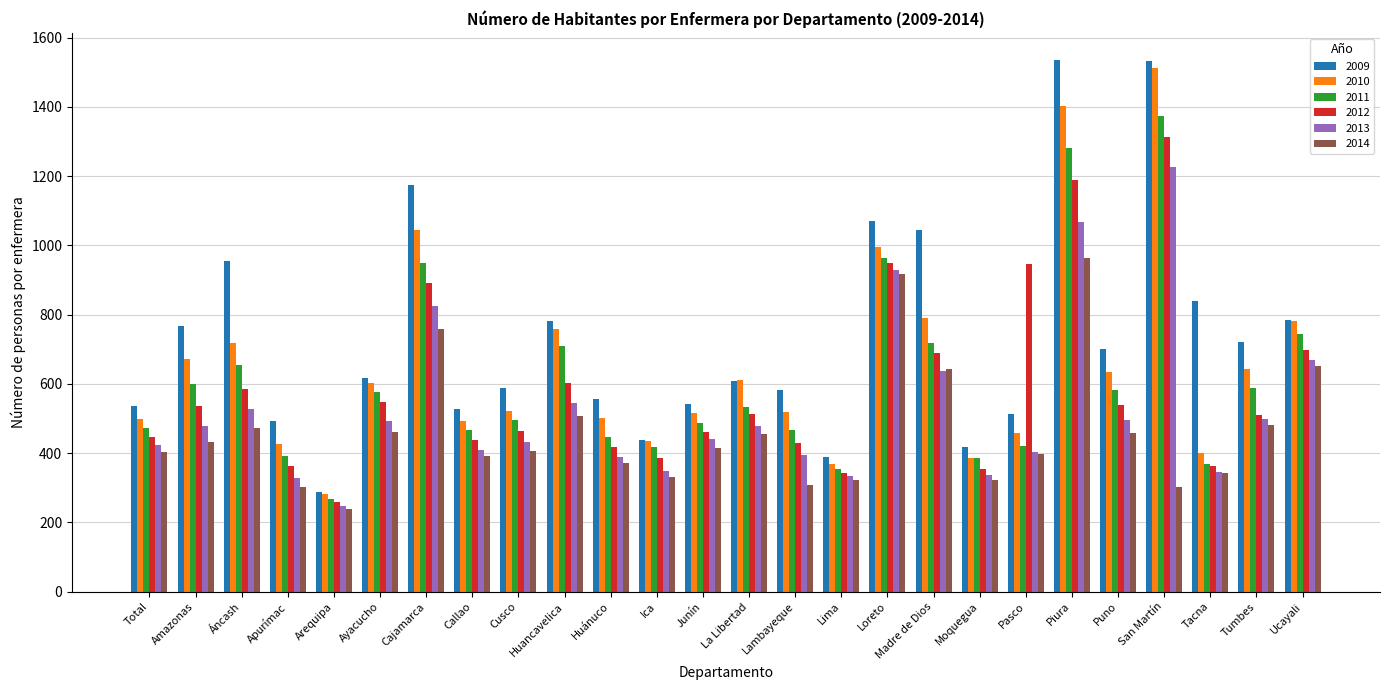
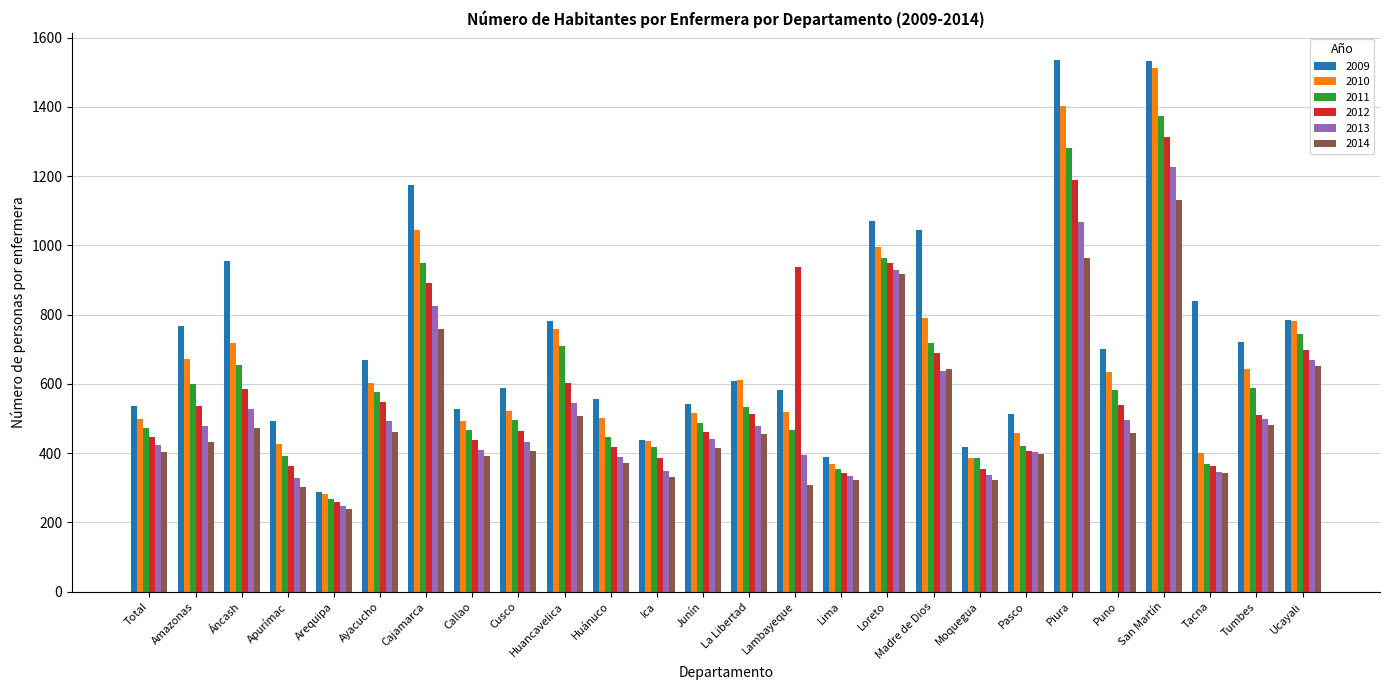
  {
    "2009": {
      "Total": 540,
      "Amazonas": 770,
      "Áncash": 960,
      "Apurímac": 490,
      "Arequipa": 290,
-     "Ayacucho": 620,
+     "Ayacucho": 670,
      "Cajamarca": 1180,
      "Callao": 530,
      "Cusco": 590,
      "Huancavelica": 780,
      "Huánuco": 560,
      "Ica": 440,
      "Junín": 540,
      "La Libertad": 610,
      "Lambayeque": 580,
      "Lima": 390,
      "Loreto": 1070,
      "Madre de Dios": 1040,
      "Moquegua": 420,
      "Pasco": 510,
      "Piura": 1540,
      "Puno": 700,
      "San Martín": 1530,
      "Tacna": 840,
      "Tumbes": 720,
      "Ucayali": 780
    },
    "2010": {
      "Total": 500,
      "Amazonas": 670,
      "Áncash": 720,
      "Apurímac": 430,
      "Arequipa": 280,
      "Ayacucho": 600,
      "Cajamarca": 1050,
      "Callao": 490,
      "Cusco": 520,
      "Huancavelica": 760,
      "Huánuco": 500,
      "Ica": 430,
      "Junín": 520,
      "La Libertad": 610,
      "Lambayeque": 520,
      "Lima": 370,
      "Loreto": 1000,
      "Madre de Dios": 790,
      "Moquegua": 390,
      "Pasco": 460,
      "Piura": 1400,
      "Puno": 630,
      "San Martín": 1510,
      "Tacna": 400,
      "Tumbes": 640,
      "Ucayali": 780
    },
    "2011": {
      "Total": 470,
      "Amazonas": 600,
      "Áncash": 660,
      "Apurímac": 390,
      "Arequipa": 270,
      "Ayacucho": 580,
      "Cajamarca": 950,
      "Callao": 470,
      "Cusco": 500,
      "Huancavelica": 710,
      "Huánuco": 450,
      "Ica": 420,
      "Junín": 490,
      "La Libertad": 530,
      "Lambayeque": 470,
      "Lima": 360,
      "Loreto": 960,
      "Madre de Dios": 720,
      "Moquegua": 390,
      "Pasco": 420,
      "Piura": 1280,
      "Puno": 580,
      "San Martín": 1370,
      "Tacna": 370,
      "Tumbes": 590,
      "Ucayali": 740
    },
    "2012": {
      "Total": 450,
      "Amazonas": 540,
      "Áncash": 580,
      "Apurímac": 360,
      "Arequipa": 260,
      "Ayacucho": 550,
      "Cajamarca": 890,
      "Callao": 440,
      "Cusco": 460,
      "Huancavelica": 600,
      "Huánuco": 420,
      "Ica": 390,
      "Junín": 460,
      "La Libertad": 510,
-     "Lambayeque": 430,
+     "Lambayeque": 940,
      "Lima": 340,
      "Loreto": 950,
      "Madre de Dios": 690,
      "Moquegua": 350,
-     "Pasco": 950,
+     "Pasco": 410,
      "Piura": 1190,
      "Puno": 540,
      "San Martín": 1310,
      "Tacna": 360,
      "Tumbes": 510,
      "Ucayali": 700
    },
    "2013": {
      "Total": 420,
      "Amazonas": 480,
      "Áncash": 530,
      "Apurímac": 330,
      "Arequipa": 250,
      "Ayacucho": 490,
      "Cajamarca": 830,
      "Callao": 410,
      "Cusco": 430,
      "Huancavelica": 540,
      "Huánuco": 390,
      "Ica": 350,
      "Junín": 440,
      "La Libertad": 480,
      "Lambayeque": 400,
      "Lima": 330,
      "Loreto": 930,
      "Madre de Dios": 640,
      "Moquegua": 340,
      "Pasco": 400,
      "Piura": 1070,
      "Puno": 490,
      "San Martín": 1230,
      "Tacna": 350,
      "Tumbes": 500,
      "Ucayali": 670
    },
    "2014": {
      "Total": 400,
      "Amazonas": 430,
      "Áncash": 470,
      "Apurímac": 300,
      "Arequipa": 240,
      "Ayacucho": 460,
      "Cajamarca": 760,
      "Callao": 390,
      "Cusco": 410,
      "Huancavelica": 510,
      "Huánuco": 370,
      "Ica": 330,
      "Junín": 420,
      "La Libertad": 460,
      "Lambayeque": 310,
      "Lima": 320,
      "Loreto": 920,
      "Madre de Dios": 640,
      "Moquegua": 320,
      "Pasco": 400,
      "Piura": 960,
      "Puno": 460,
-     "San Martín": 300,
+     "San Martín": 1130,
      "Tacna": 340,
      "Tumbes": 480,
      "Ucayali": 650
    }
  }
